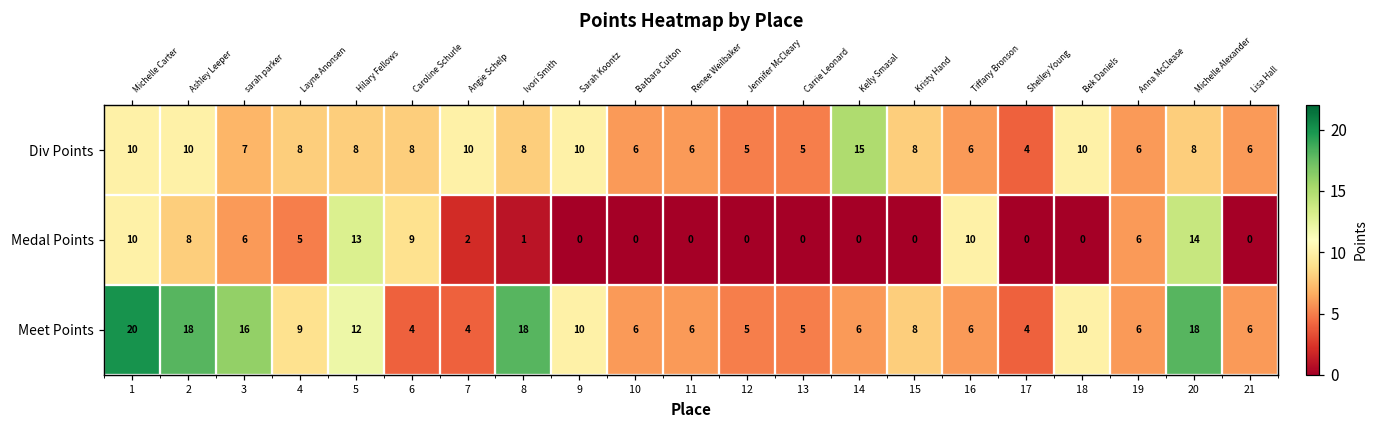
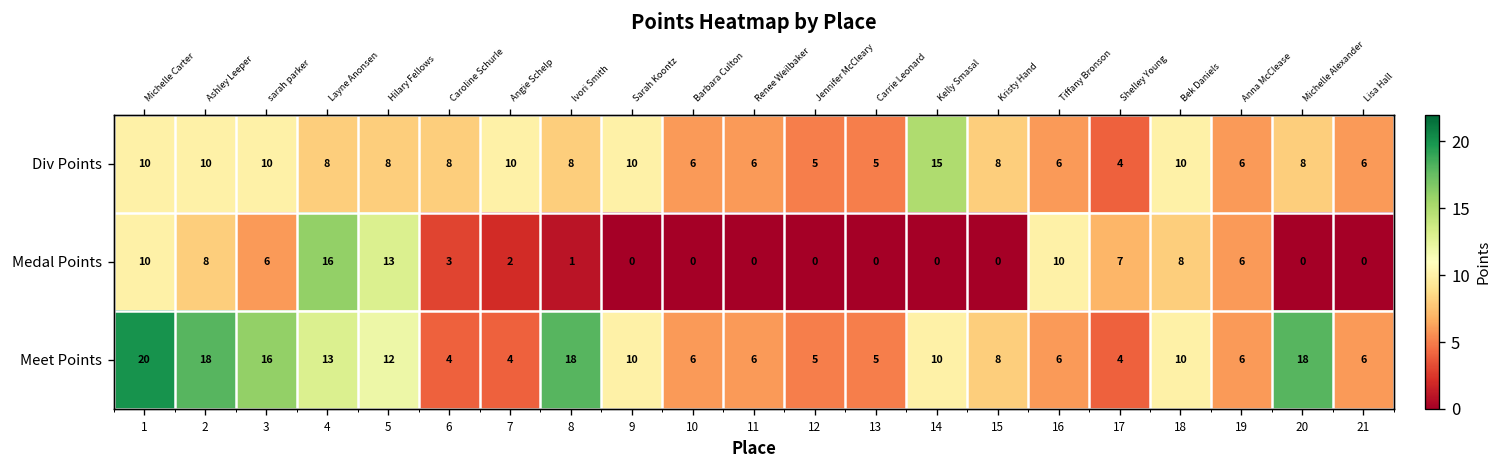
  {
    "Div Points": {
      "1": 10,
      "2": 10,
-     "3": 7,
+     "3": 10,
      "4": 8,
      "5": 8,
      "6": 8,
      "7": 10,
      "8": 8,
      "9": 10,
      "10": 6,
      "11": 6,
      "12": 5,
      "13": 5,
      "14": 15,
      "15": 8,
      "16": 6,
      "17": 4,
      "18": 10,
      "19": 6,
      "20": 8,
      "21": 6
    },
    "Medal Points": {
      "1": 10,
      "2": 8,
      "3": 6,
-     "4": 5,
+     "4": 16,
      "5": 13,
-     "6": 9,
+     "6": 3,
      "7": 2,
      "8": 1,
      "9": 0,
      "10": 0,
      "11": 0,
      "12": 0,
      "13": 0,
      "14": 0,
      "15": 0,
      "16": 10,
-     "17": 0,
-     "18": 0,
+     "17": 7,
+     "18": 8,
      "19": 6,
-     "20": 14,
+     "20": 0,
      "21": 0
    },
    "Meet Points": {
      "1": 20,
      "2": 18,
      "3": 16,
-     "4": 9,
+     "4": 13,
      "5": 12,
      "6": 4,
      "7": 4,
      "8": 18,
      "9": 10,
      "10": 6,
      "11": 6,
      "12": 5,
      "13": 5,
-     "14": 6,
+     "14": 10,
      "15": 8,
      "16": 6,
      "17": 4,
      "18": 10,
      "19": 6,
      "20": 18,
      "21": 6
    }
  }
